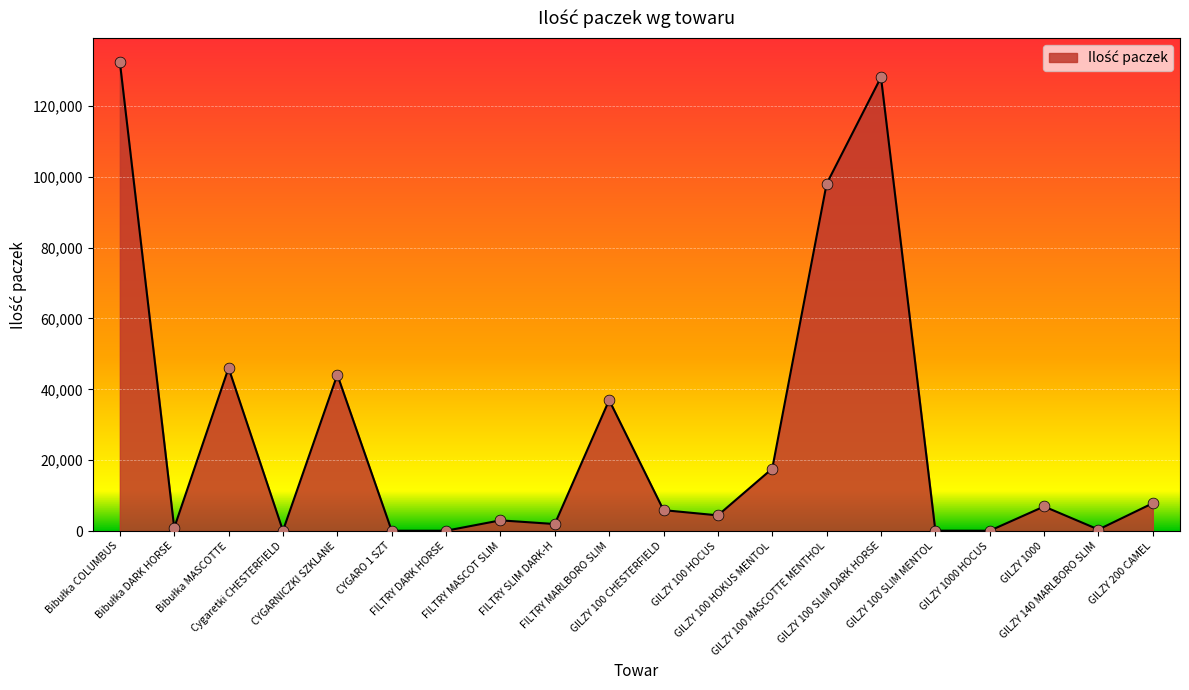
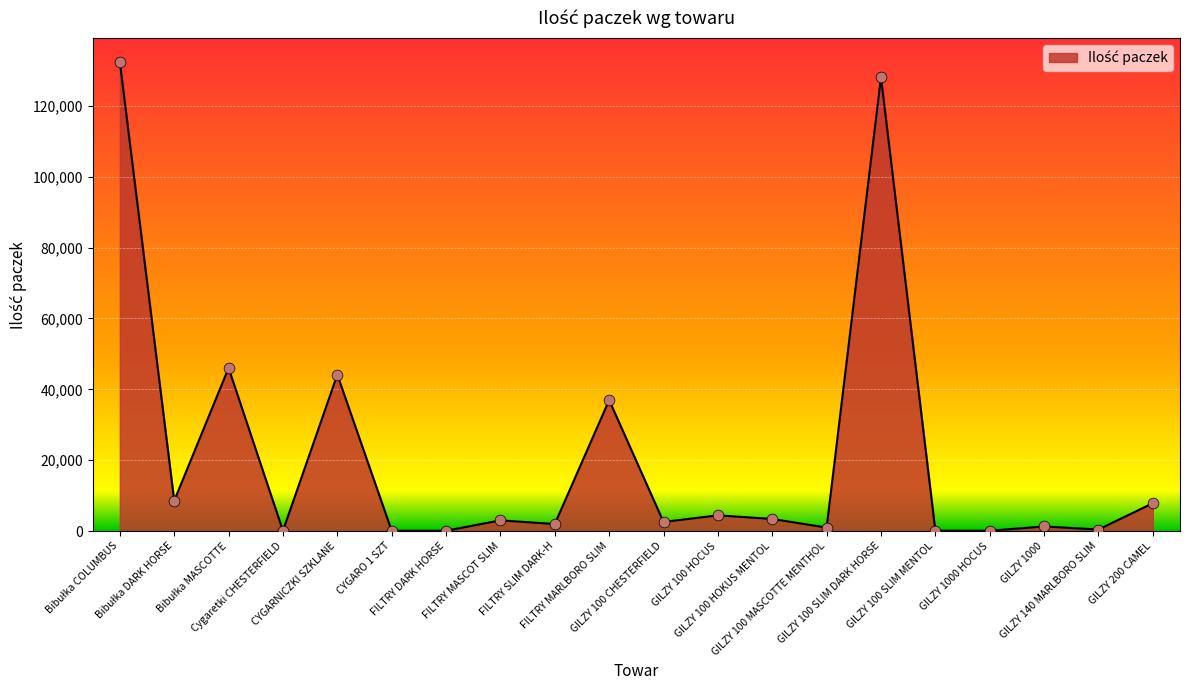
  {
    "Bibułka COLUMBUS": "132,000",
-   "Bibułka DARK HORSE": "1,000",
+   "Bibułka DARK HORSE": "9,000",
    "Bibułka MASCOTTE": "46,000",
    "Cygaretki CHESTERFIELD": "0",
    "CYGARNICZKI SZKLANE": "44,000",
    "CYGARO 1 SZT": "0",
    "FILTRY DARK HORSE": "0",
    "FILTRY MASCOT SLIM": "3,000",
    "FILTRY SLIM DARK-H": "2,000",
    "FILTRY MARLBORO SLIM": "37,000",
-   "GILZY 100 CHESTERFIELD": "6,000",
+   "GILZY 100 CHESTERFIELD": "3,000",
    "GILZY 100 HOCUS": "4,000",
-   "GILZY 100 HOKUS MENTOL": "18,000",
-   "GILZY 100 MASCOTTE MENTHOL": "98,000",
+   "GILZY 100 HOKUS MENTOL": "3,000",
+   "GILZY 100 MASCOTTE MENTHOL": "1,000",
    "GILZY 100 SLIM DARK HORSE": "128,000",
    "GILZY 100 SLIM MENTOL": "0",
    "GILZY 1000 HOCUS": "0",
-   "GILZY 1000": "7,000",
+   "GILZY 1000": "1,000",
    "GILZY 140 MARLBORO SLIM": "0",
    "GILZY 200 CAMEL": "8,000"
  }
